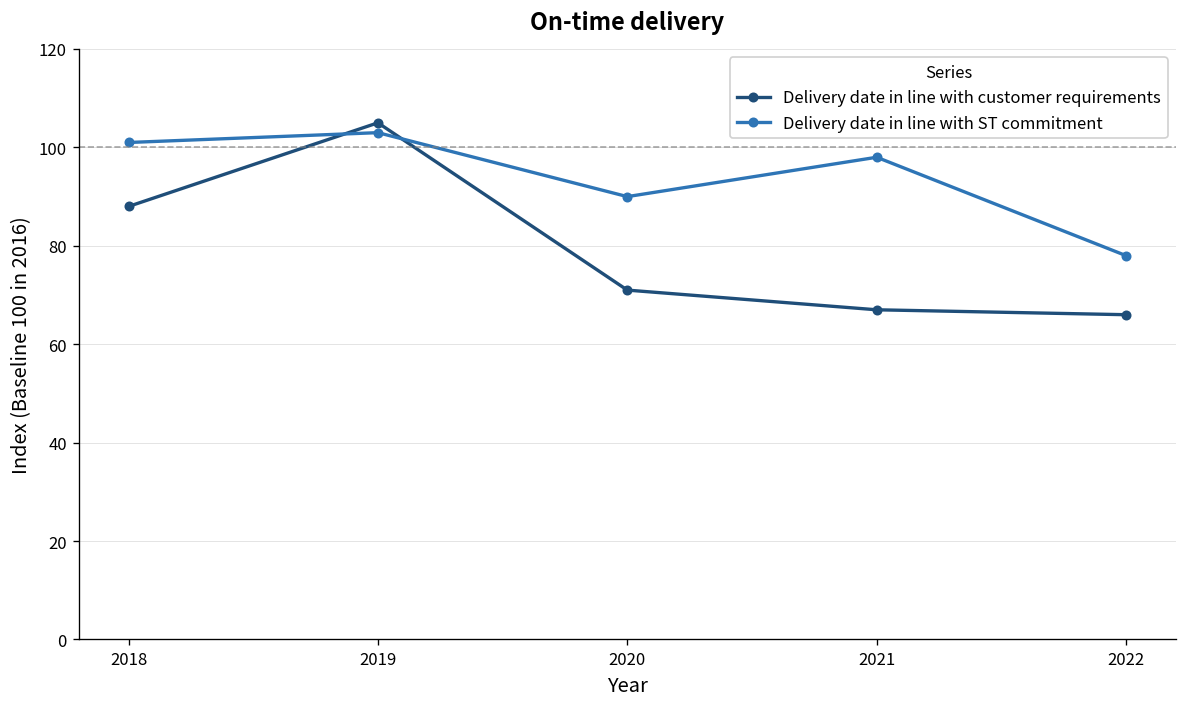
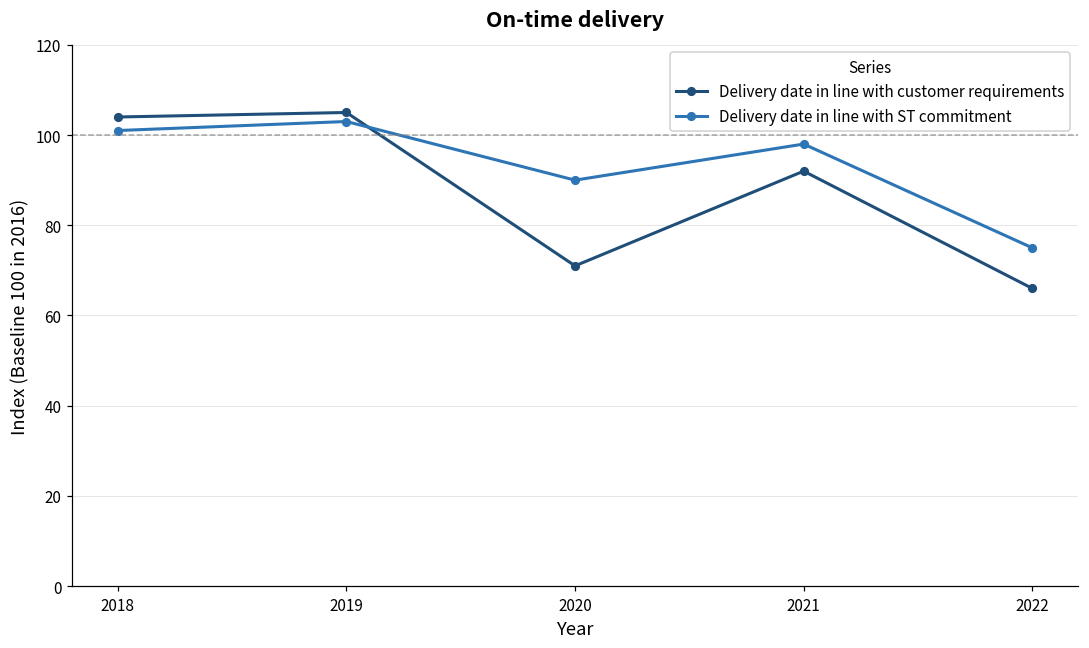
  {
    "Delivery date in line with customer requirements": {
-     "2018": 88,
+     "2018": 104,
      "2019": 105,
      "2020": 71,
-     "2021": 67,
+     "2021": 92,
      "2022": 66
    },
    "Delivery date in line with ST commitment": {
      "2018": 101,
      "2019": 103,
      "2020": 90,
      "2021": 98,
-     "2022": 78
+     "2022": 75
    }
  }
